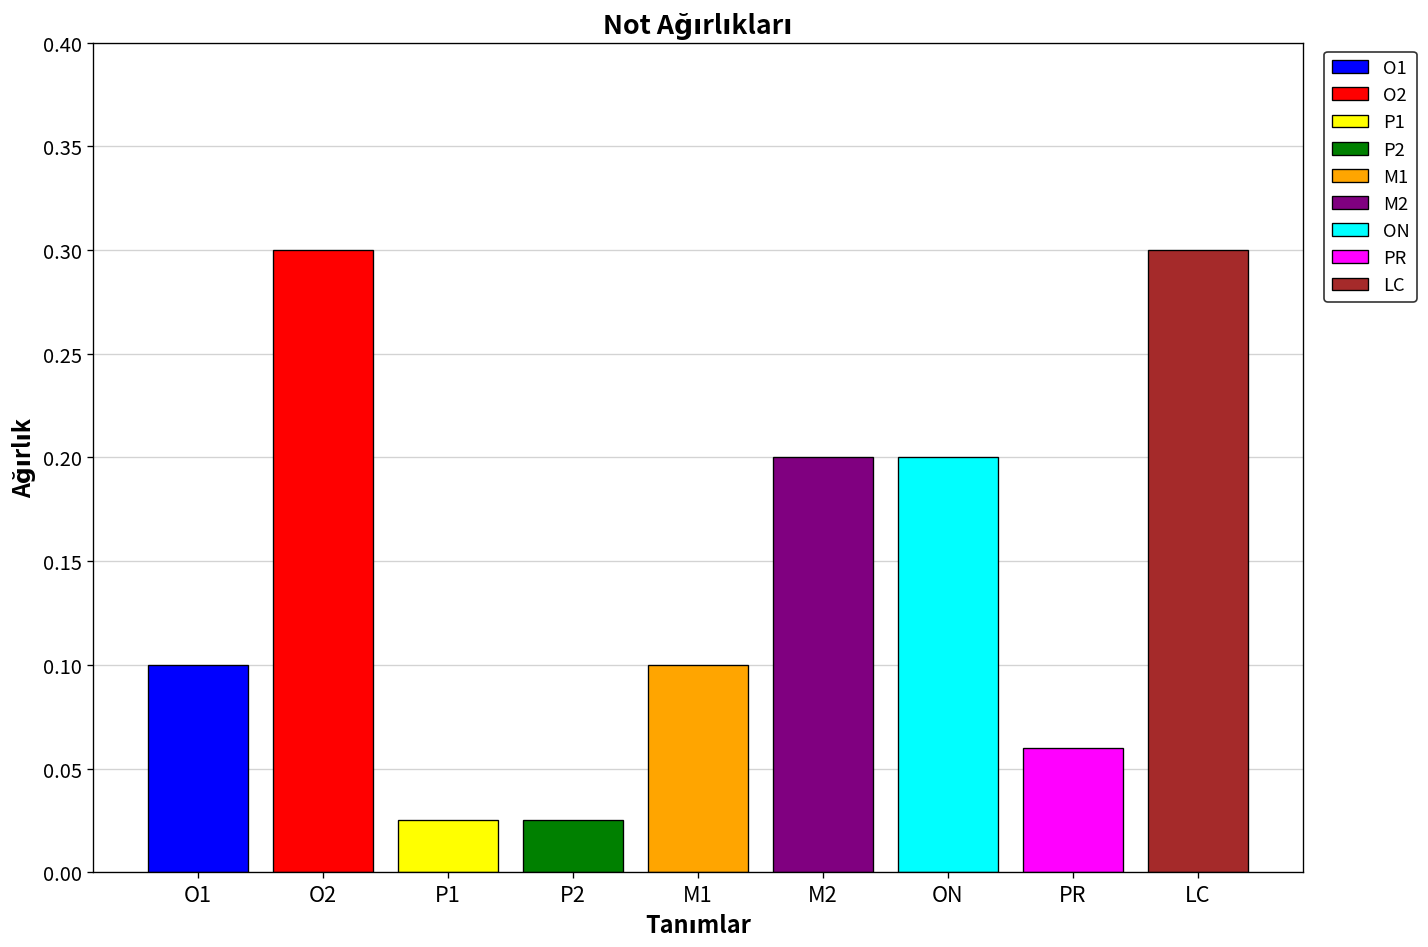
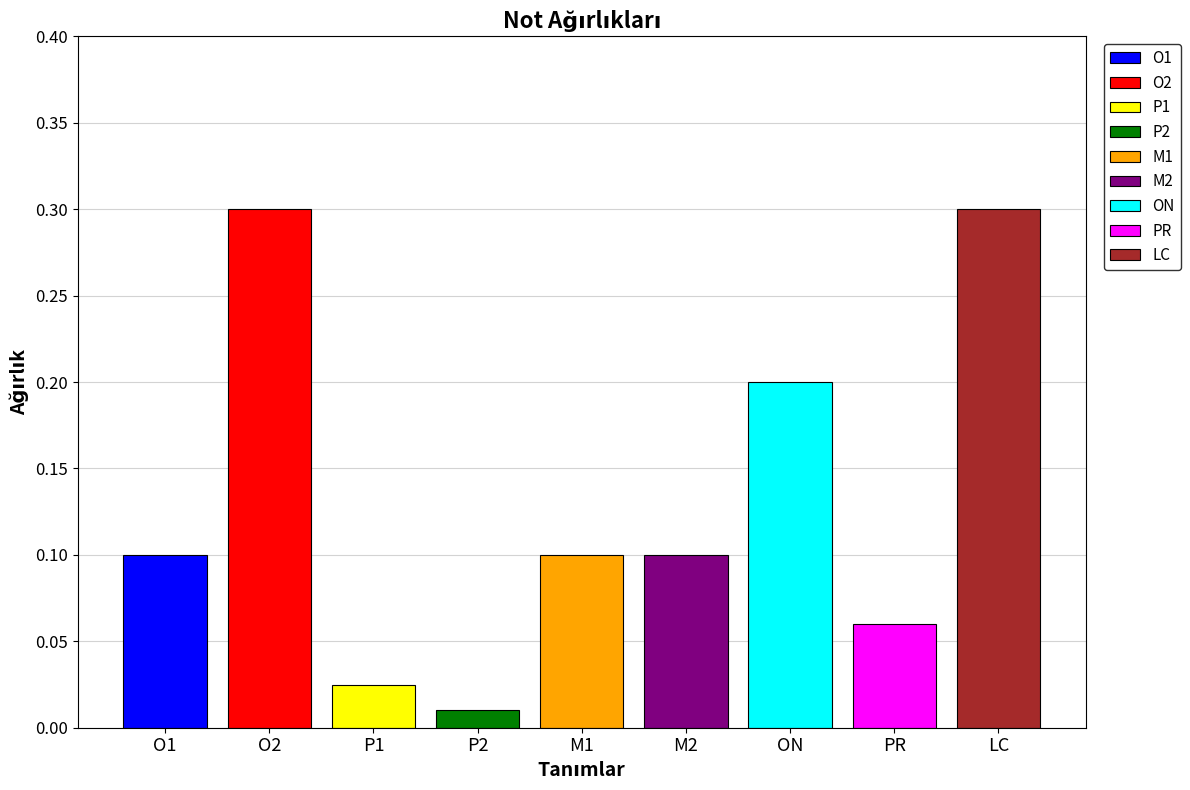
  {
    "O1": 0.100,
    "O2": 0.300,
    "P1": 0.025,
-   "P2": 0.025,
+   "P2": 0.010,
    "M1": 0.100,
-   "M2": 0.2,
+   "M2": 0.1,
    "ON": 0.200,
    "PR": 0.060,
    "LC": 0.300
  }
